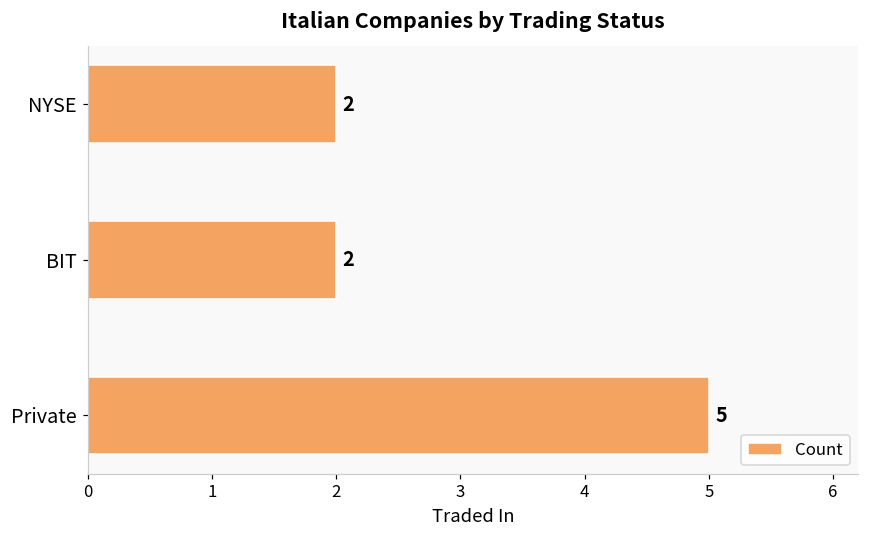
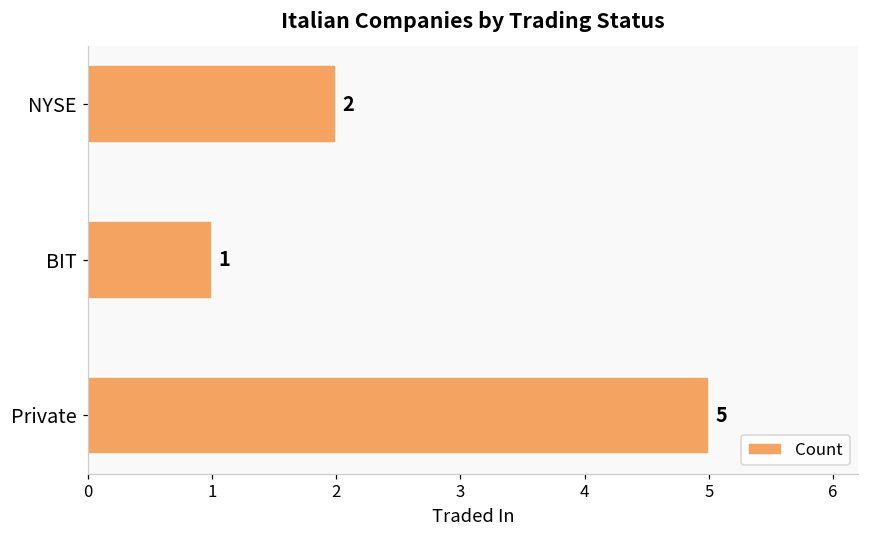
  {
    "NYSE": 2,
-   "BIT": 2,
+   "BIT": 1,
    "Private": 5
  }
